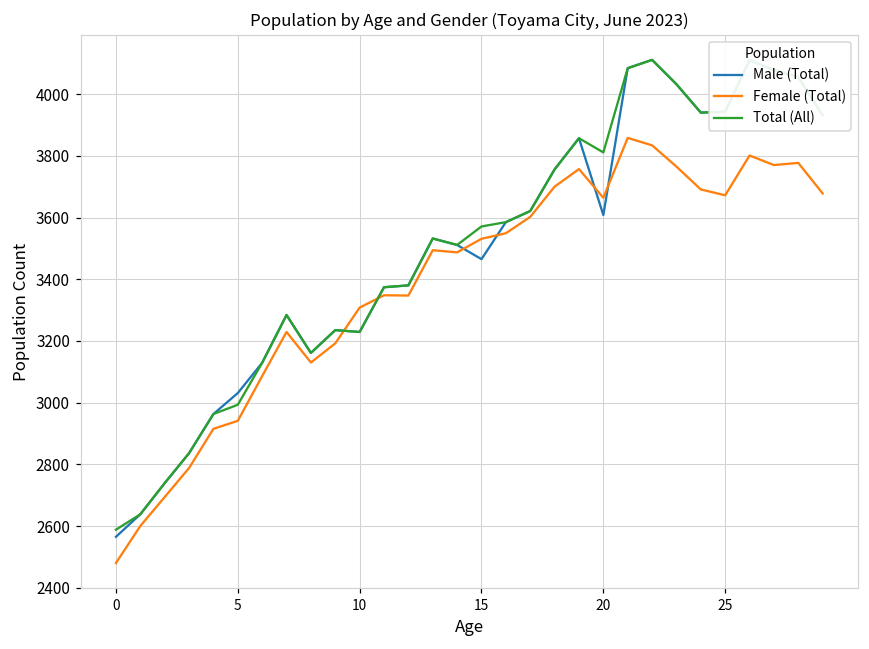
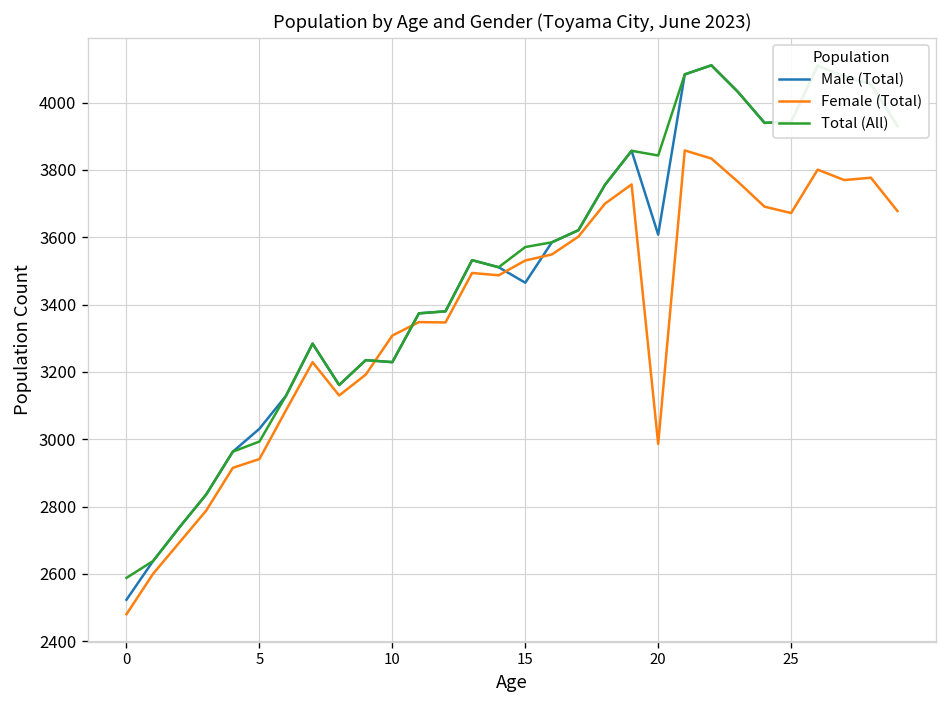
  {
    "Male (Total)": {
-     "0": 2570,
+     "0": 2520,
      "5": 3030,
      "15": 3470,
      "20": 3610
    },
    "Female (Total)": {
      "0": 2480,
      "5": 2940,
      "10": 3310,
      "15": 3530,
-     "20": 3660,
+     "20": 2990,
      "25": 3670
    },
    "Total (All)": {
      "0": 2590,
      "5": 2990,
      "15": 3570,
-     "20": 3810
+     "20": 3840
    }
  }
